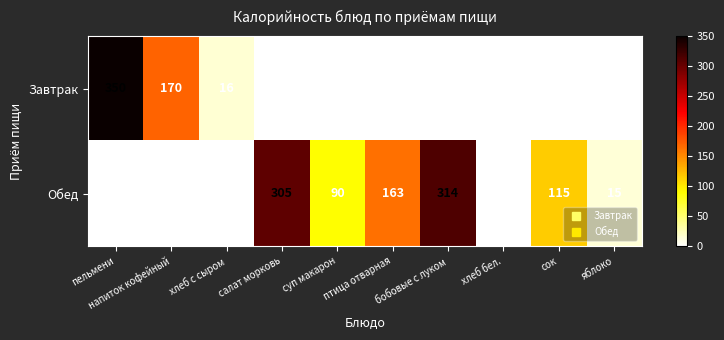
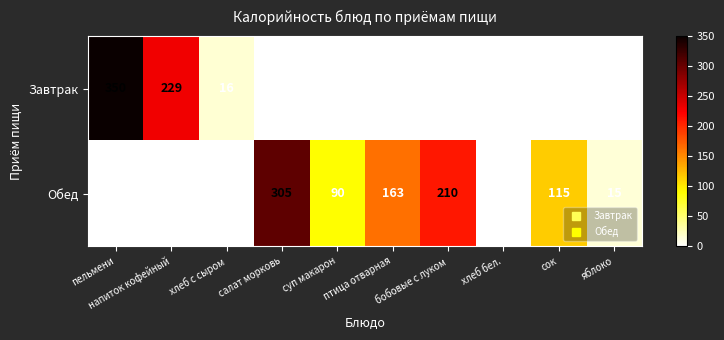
  {
    "Завтрак": {
-     "напиток кофейный": 170
+     "напиток кофейный": 229
    },
    "Обед": {
      "салат морковь": 305,
      "суп макарон": 90,
      "птица отварная": 163,
-     "бобовые с луком": 314,
+     "бобовые с луком": 210,
      "сок": 115
    }
  }
